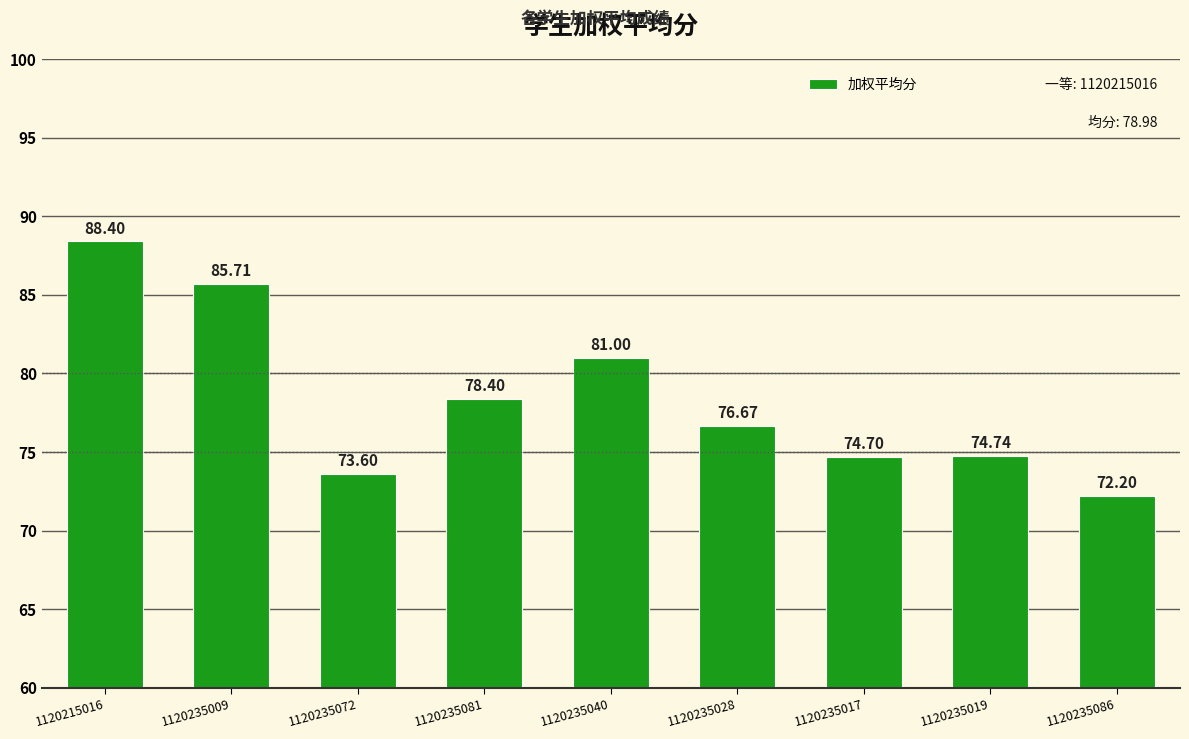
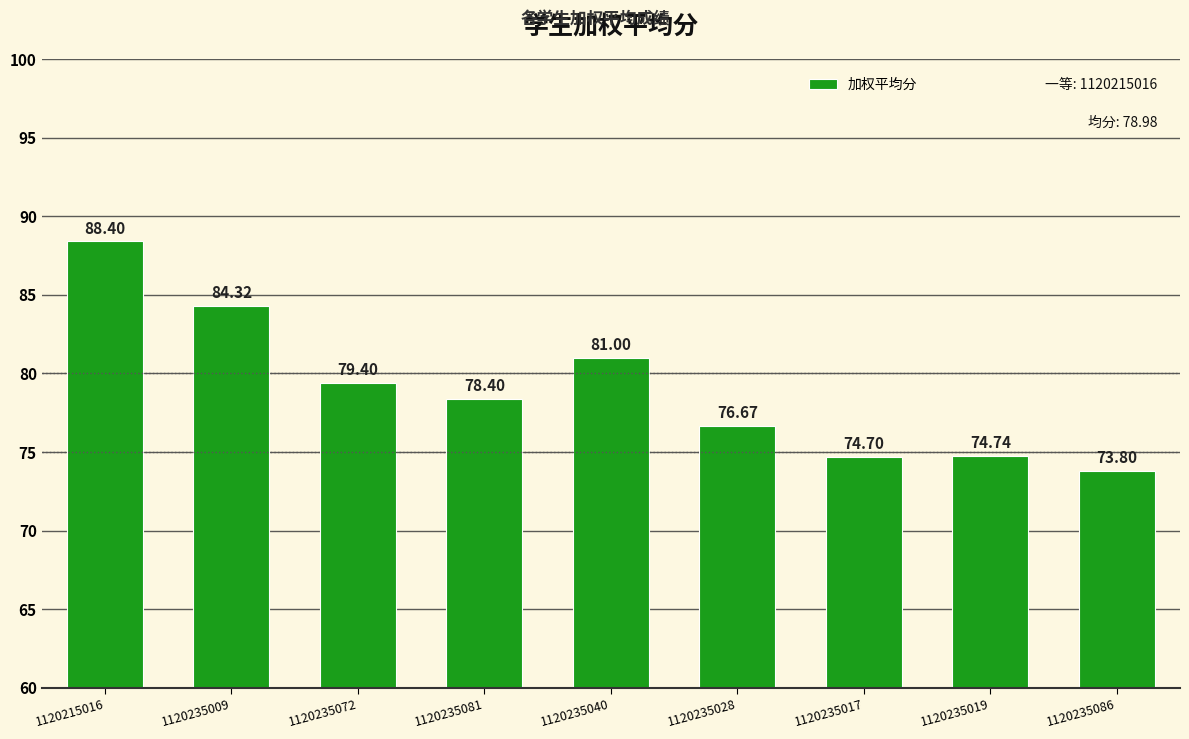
  {
    "1120215016": 88.40,
-   "1120235009": 85.71,
-   "1120235072": 73.60,
+   "1120235009": 84.32,
+   "1120235072": 79.40,
    "1120235081": 78.40,
    "1120235040": 81.00,
    "1120235028": 76.67,
    "1120235017": 74.70,
    "1120235019": 74.74,
-   "1120235086": 72.20
+   "1120235086": 73.80
  }
